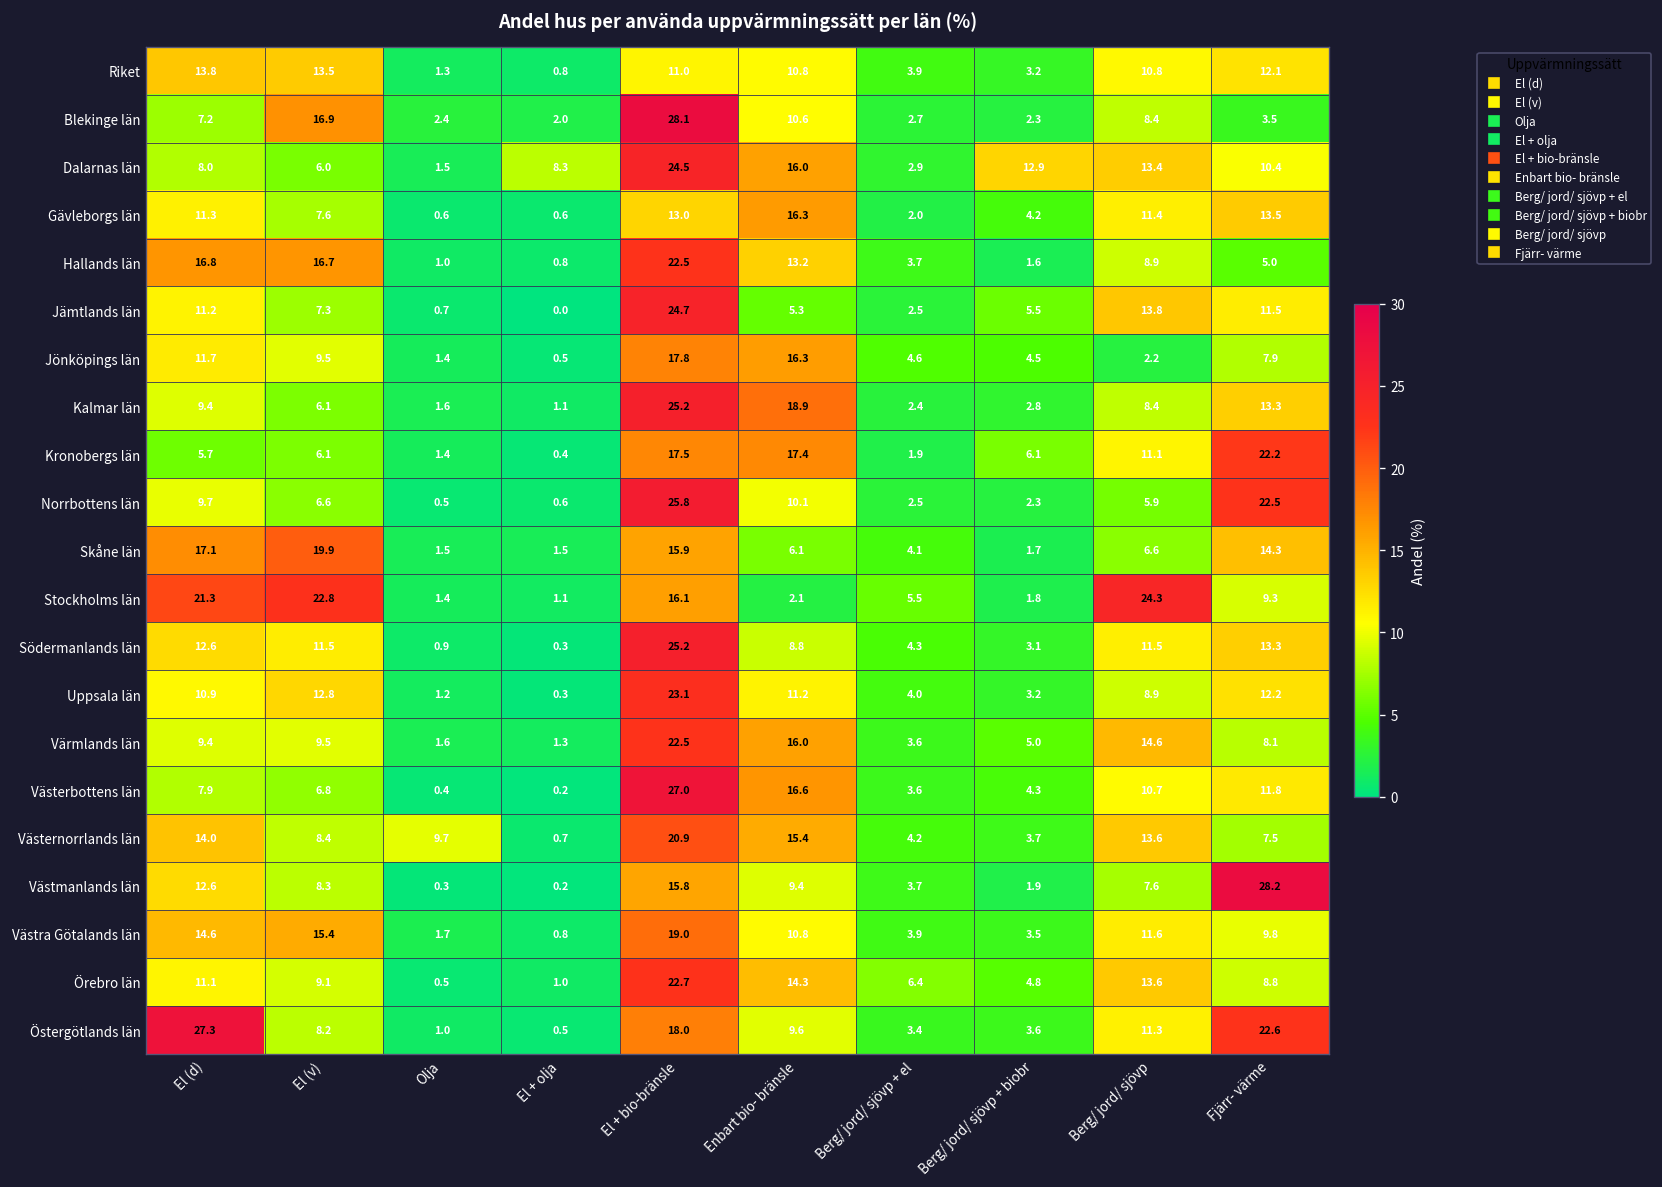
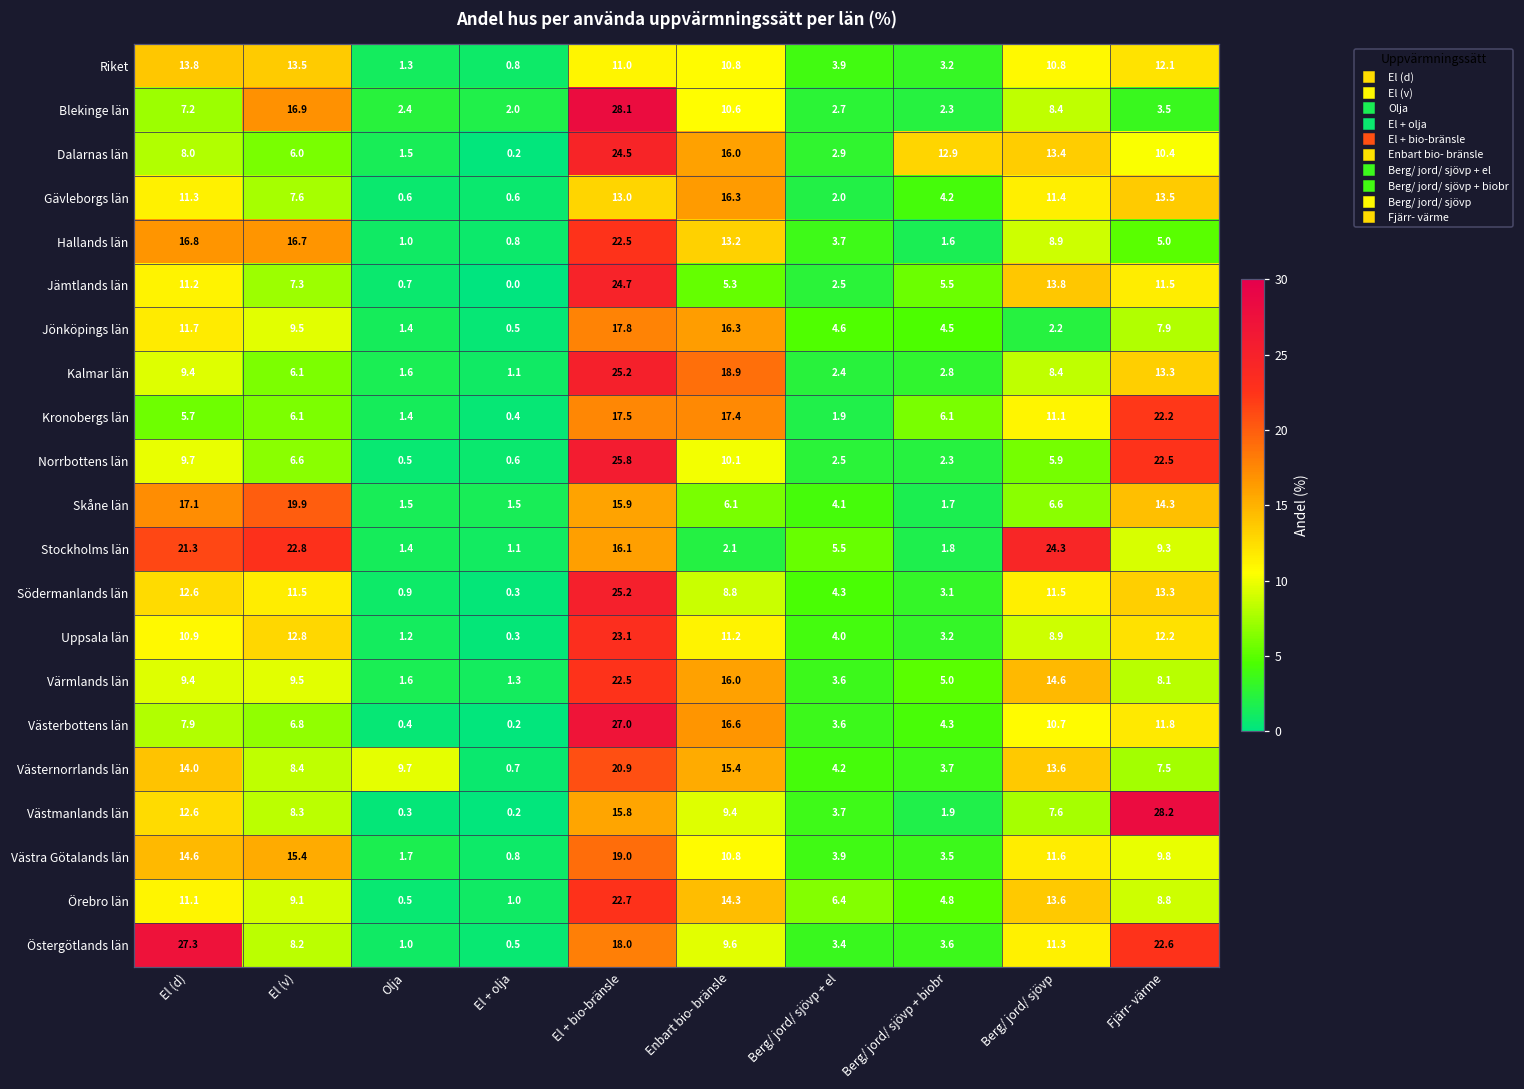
  {
    "Dalarnas län": {
      "El (d)": 8.0,
      "El (v)": 6.0,
      "Olja": 1.5,
-     "El + olja": 8.3,
+     "El + olja": 0.2,
      "El + bio-bränsle": 24.5,
      "Enbart bio- bränsle": 16.0,
      "Berg/ jord/ sjövp + el": 2.9,
      "Berg/ jord/ sjövp + biobr": 12.9,
      "Berg/ jord/ sjövp": 13.4,
      "Fjärr- värme": 10.4
    }
  }
